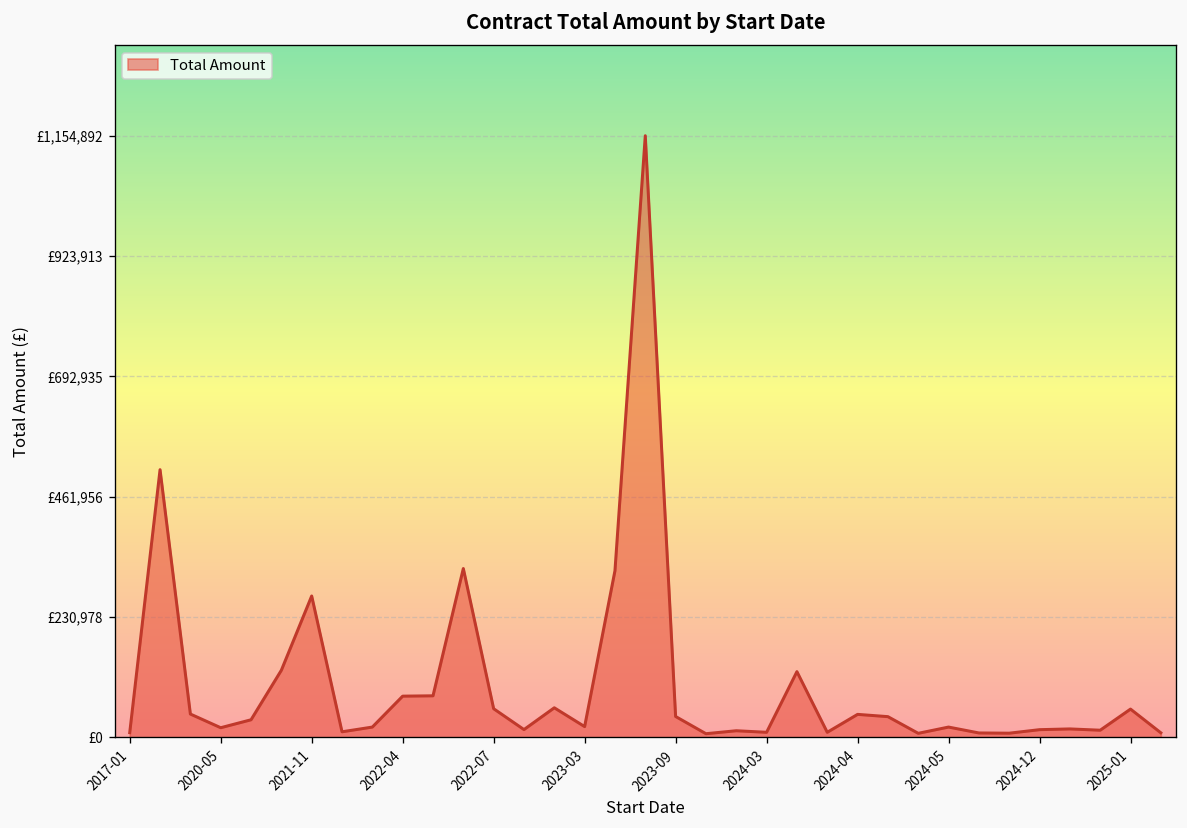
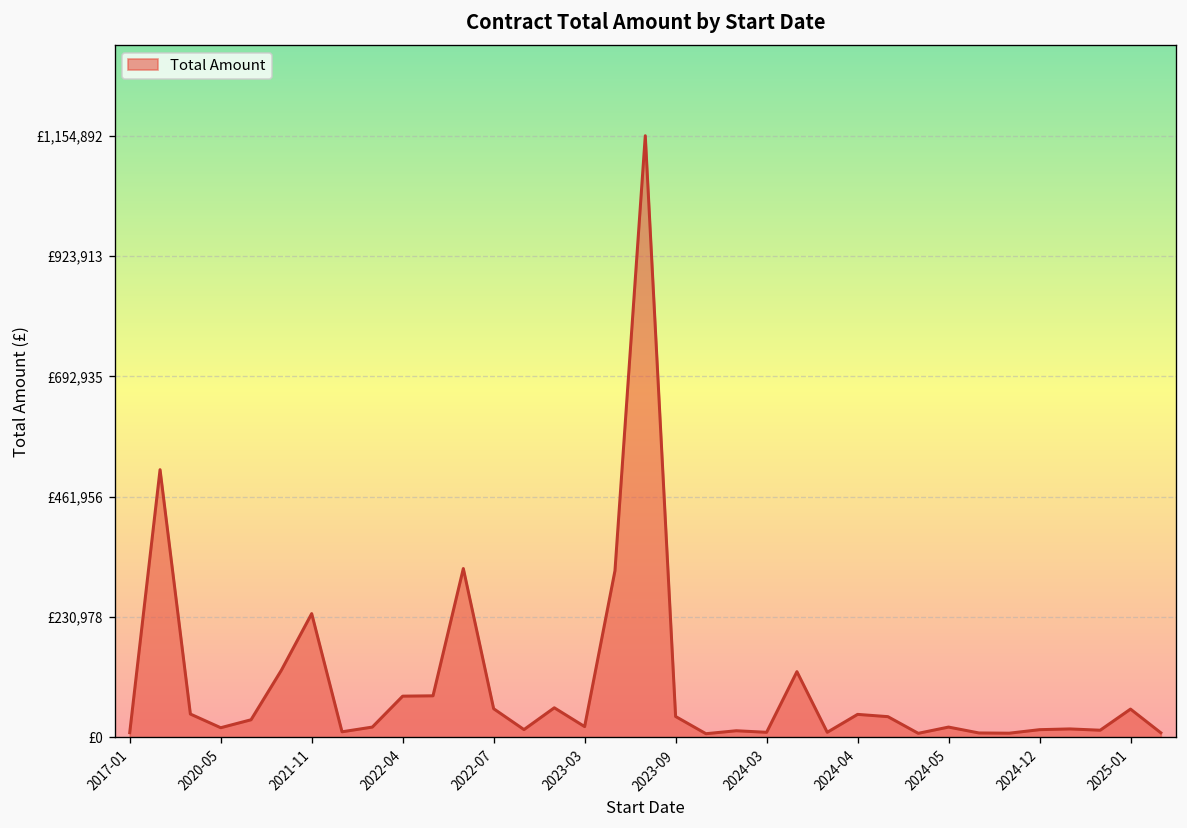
  {
-   "2021-11": "£270,000",
+   "2021-11": "£240,000",
    "2023-03": "£20,000",
    "2024-12": "£20,000"
  }
